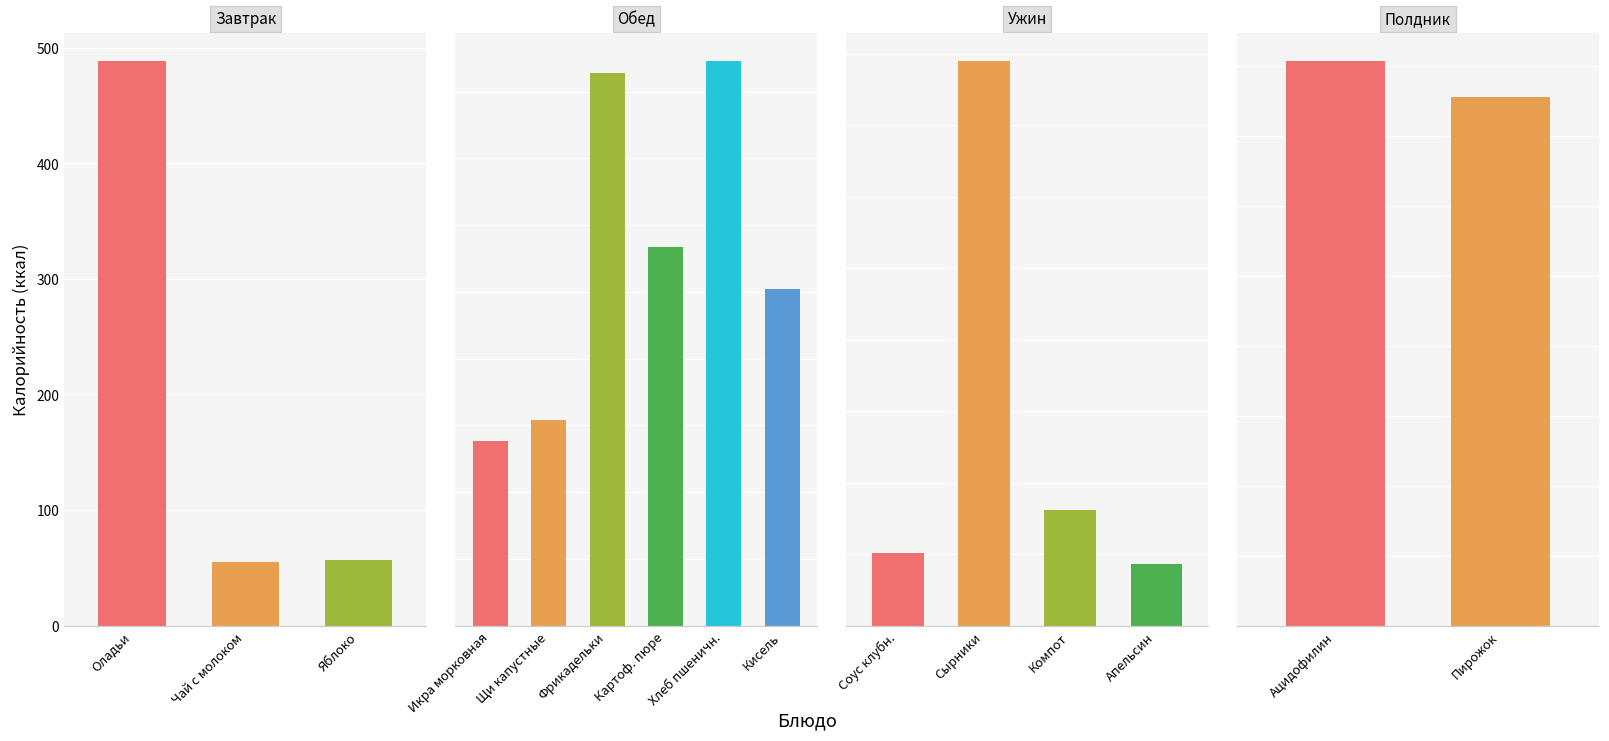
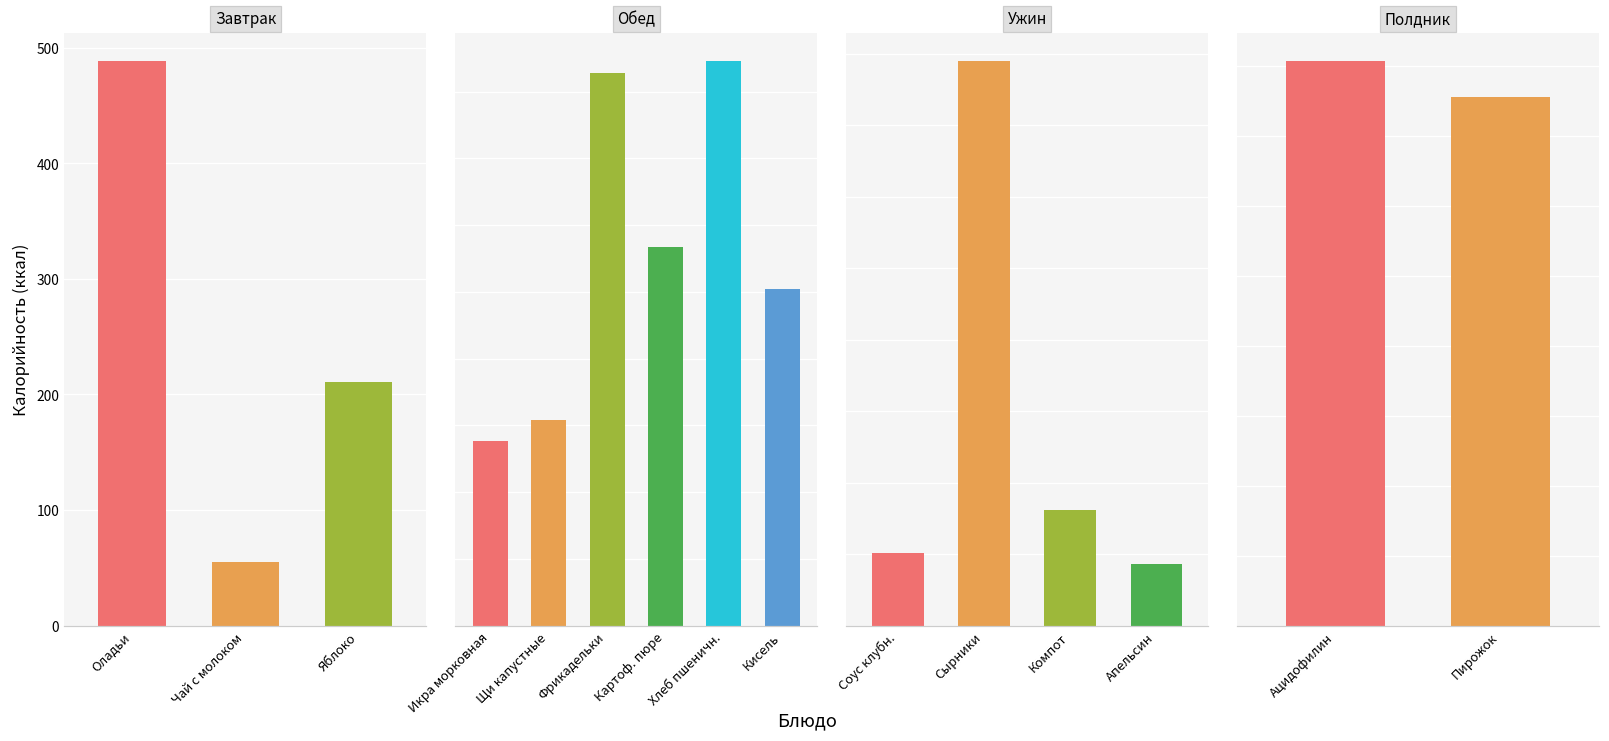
  {
    "Завтрак": {
      "Оладьи": 489,
      "Чай с молоком": 55,
-     "Яблоко": 56
+     "Яблоко": 211
    }
  }
